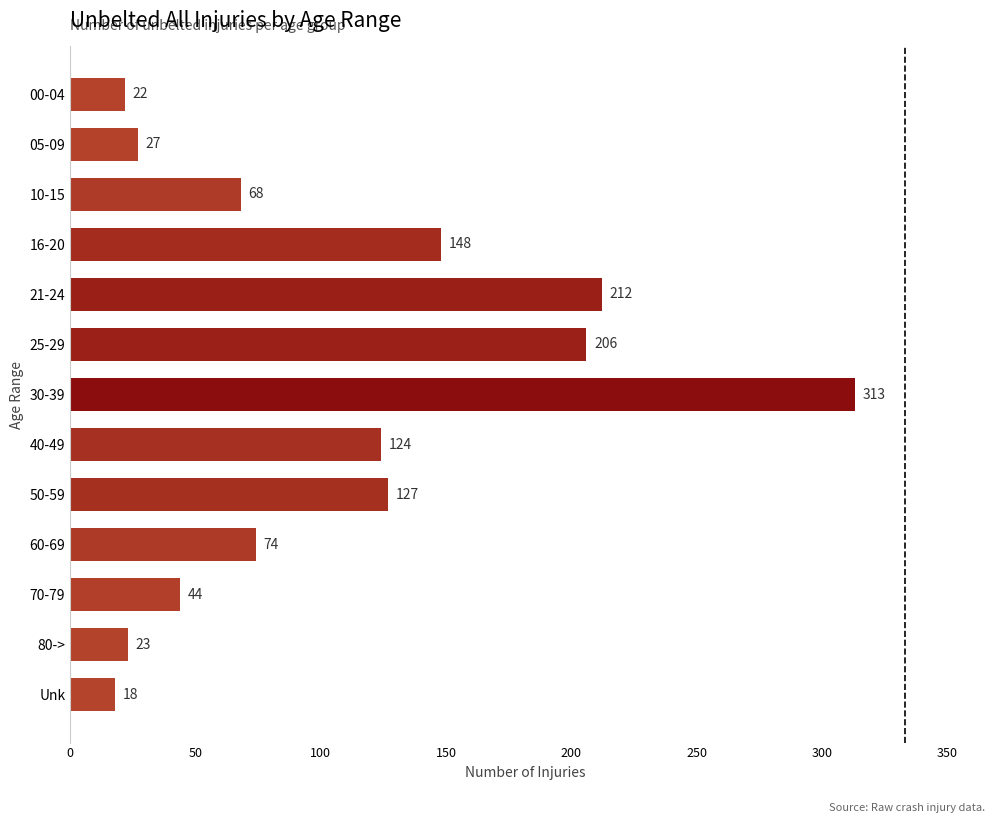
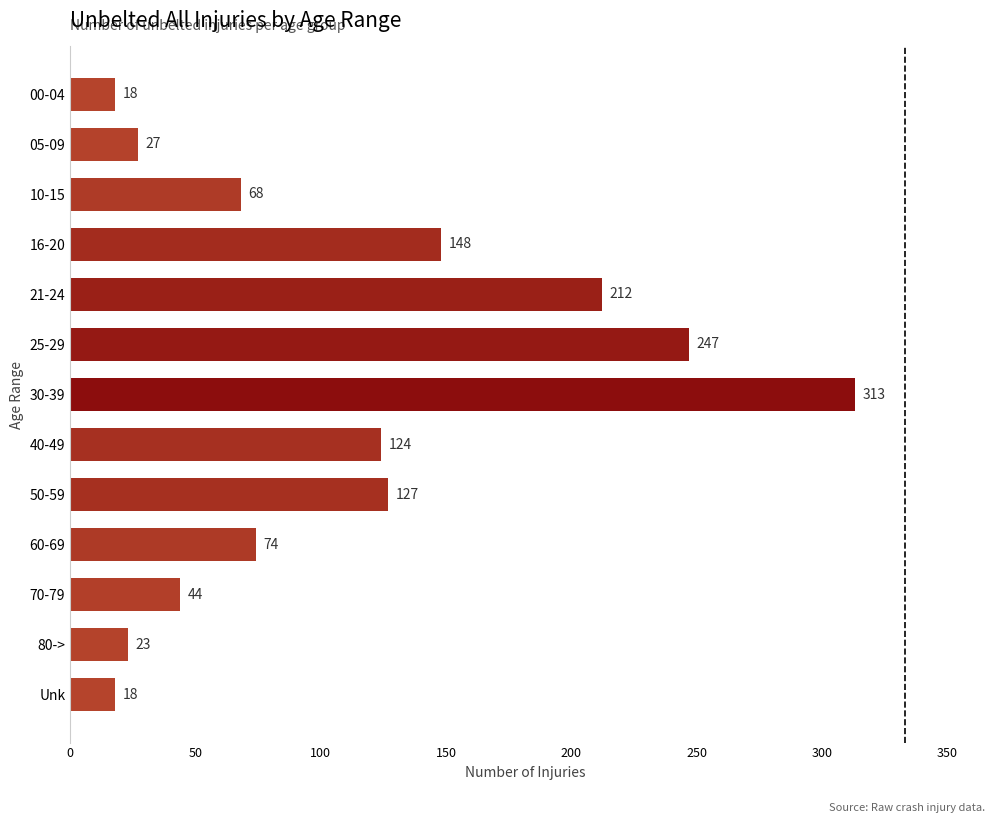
  {
-   "00-04": 22,
+   "00-04": 18,
    "05-09": 27,
    "10-15": 68,
    "16-20": 148,
    "21-24": 212,
-   "25-29": 206,
+   "25-29": 247,
    "30-39": 313,
    "40-49": 124,
    "50-59": 127,
    "60-69": 74,
    "70-79": 44,
    "80->": 23,
    "Unk": 18
  }
